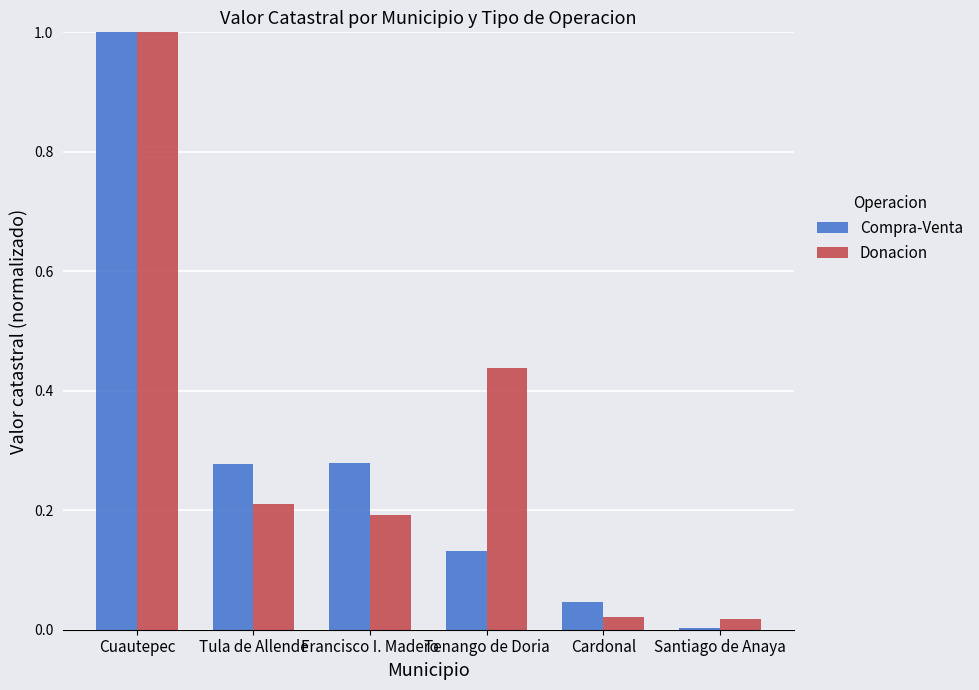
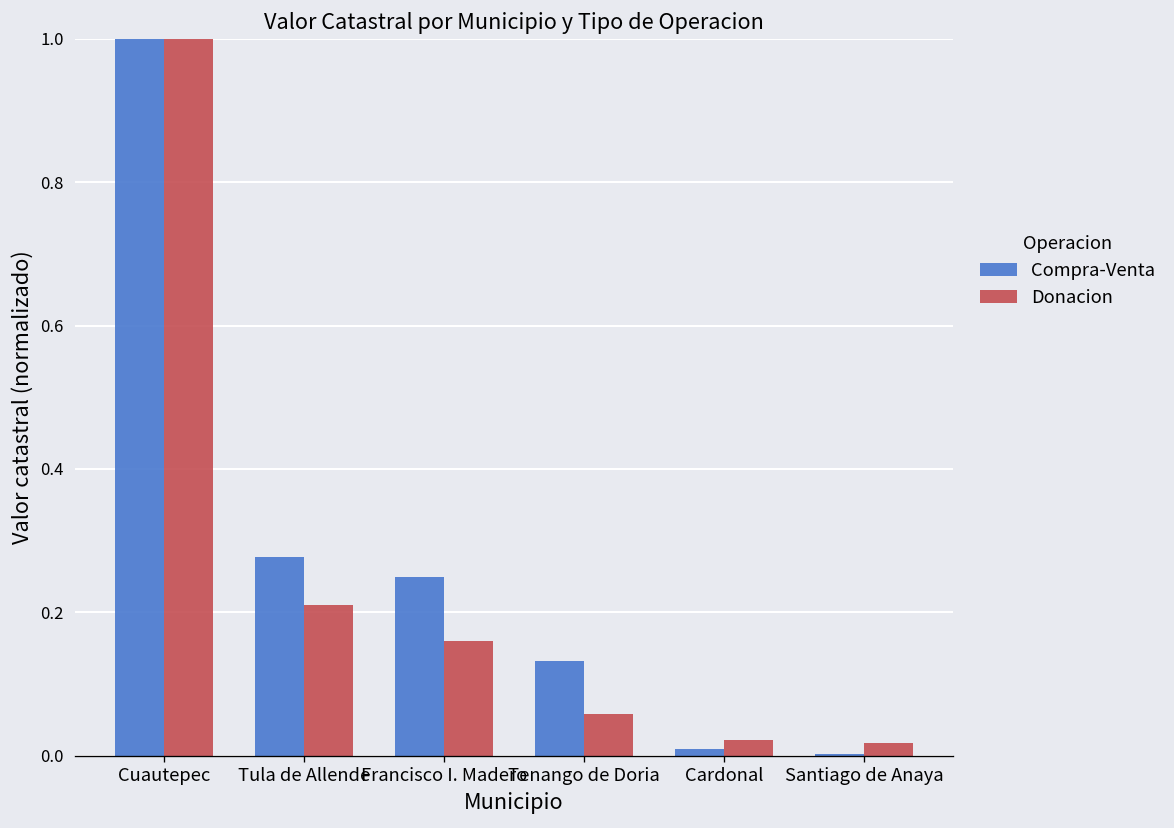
  {
    "Compra-Venta": {
      "Cuautepec": 1.00,
      "Tula de Allende": 0.28,
-     "Francisco I. Madero": 0.28,
+     "Francisco I. Madero": 0.25,
      "Tenango de Doria": 0.13,
-     "Cardonal": 0.05
+     "Cardonal": 0.01
    },
    "Donacion": {
      "Cuautepec": 1.00,
      "Tula de Allende": 0.21,
-     "Francisco I. Madero": 0.19,
-     "Tenango de Doria": 0.44,
+     "Francisco I. Madero": 0.16,
+     "Tenango de Doria": 0.06,
      "Cardonal": 0.02,
      "Santiago de Anaya": 0.02
    }
  }
